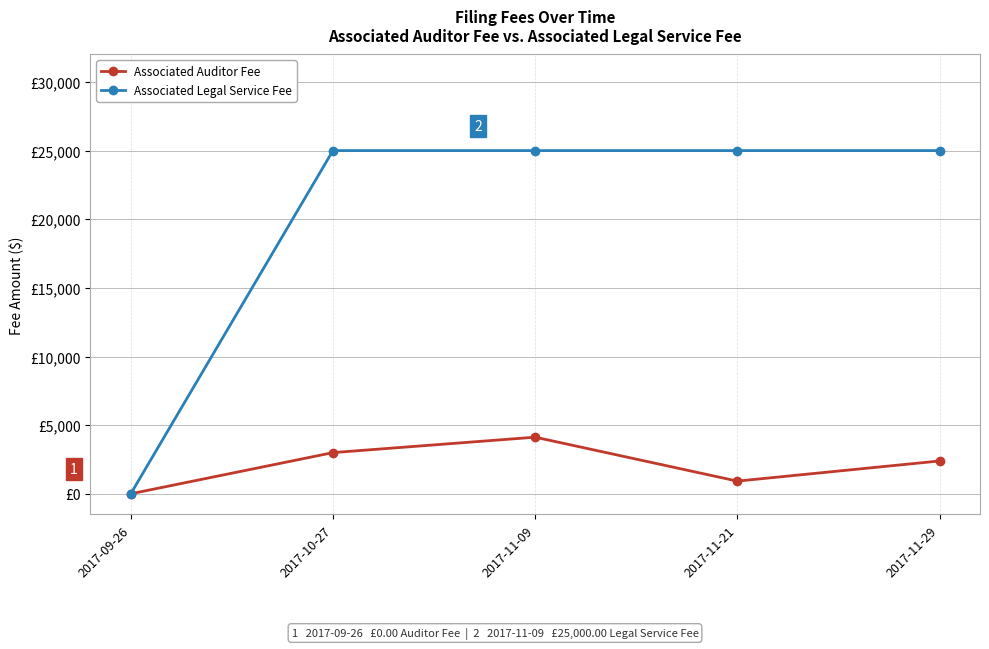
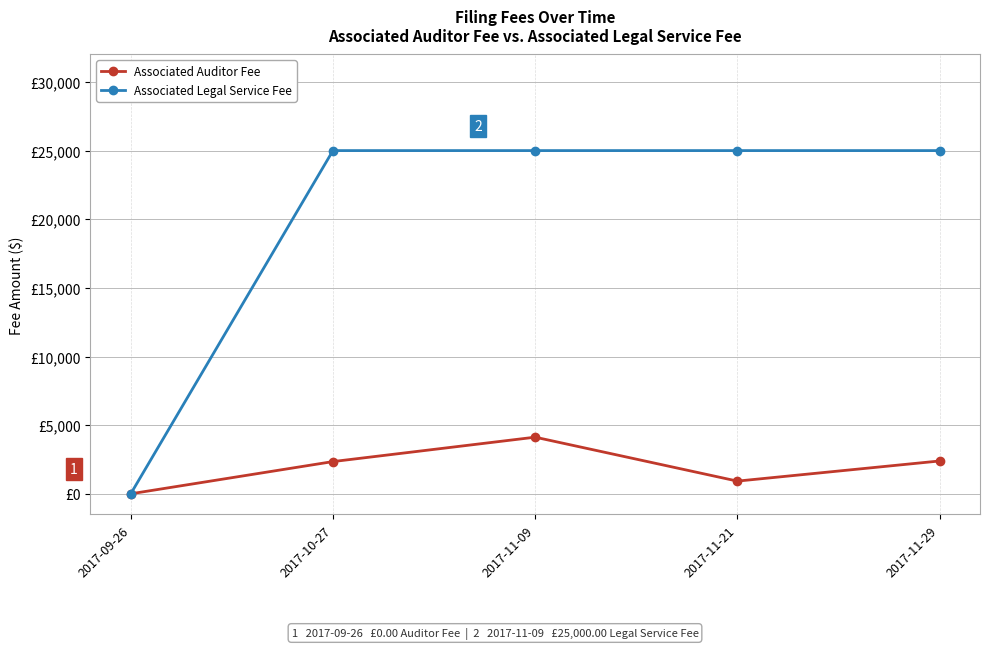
  {
    "Associated Auditor Fee": {
-     "2017-10-27": "£3,000",
+     "2017-10-27": "£2,300",
      "2017-11-09": "£4,100",
      "2017-11-21": "£900",
      "2017-11-29": "£2,400"
    },
    "Associated Legal Service Fee": {
      "2017-10-27": "£25,000",
      "2017-11-09": "£25,000",
      "2017-11-21": "£25,000",
      "2017-11-29": "£25,000"
    }
  }
